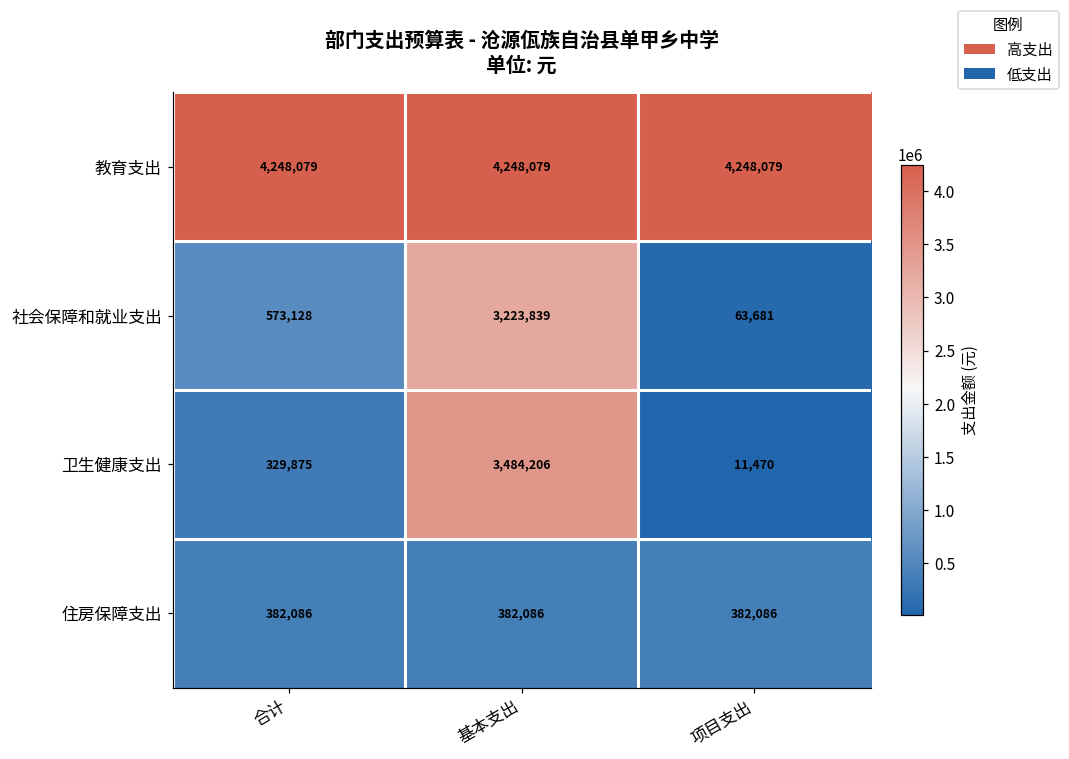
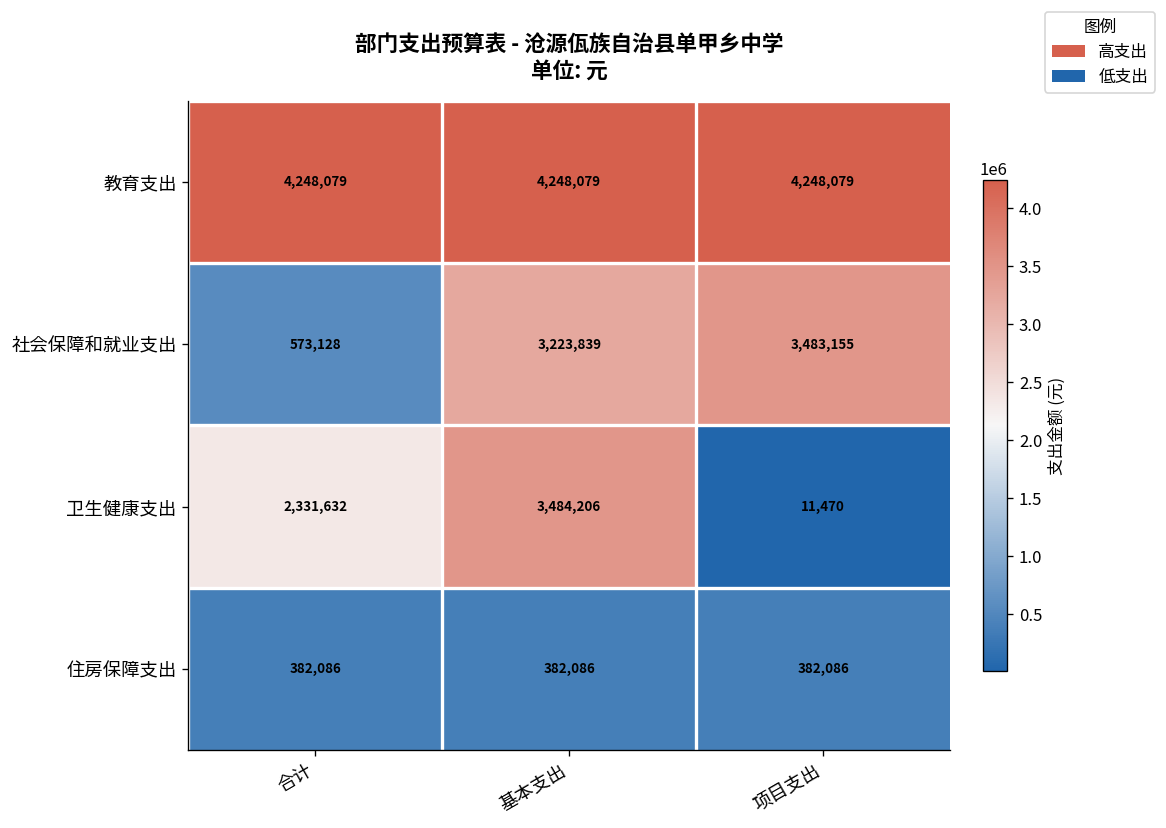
  {
    "教育支出": {
      "合计": "4,248,079",
      "基本支出": "4,248,079",
      "项目支出": "4,248,079"
    },
    "社会保障和就业支出": {
      "合计": "573,128",
      "基本支出": "3,223,839",
-     "项目支出": "63,681"
+     "项目支出": "3,483,155"
    },
    "卫生健康支出": {
-     "合计": "329,875",
+     "合计": "2,331,632",
      "基本支出": "3,484,206",
      "项目支出": "11,470"
    },
    "住房保障支出": {
      "合计": "382,086",
      "基本支出": "382,086",
      "项目支出": "382,086"
    }
  }
